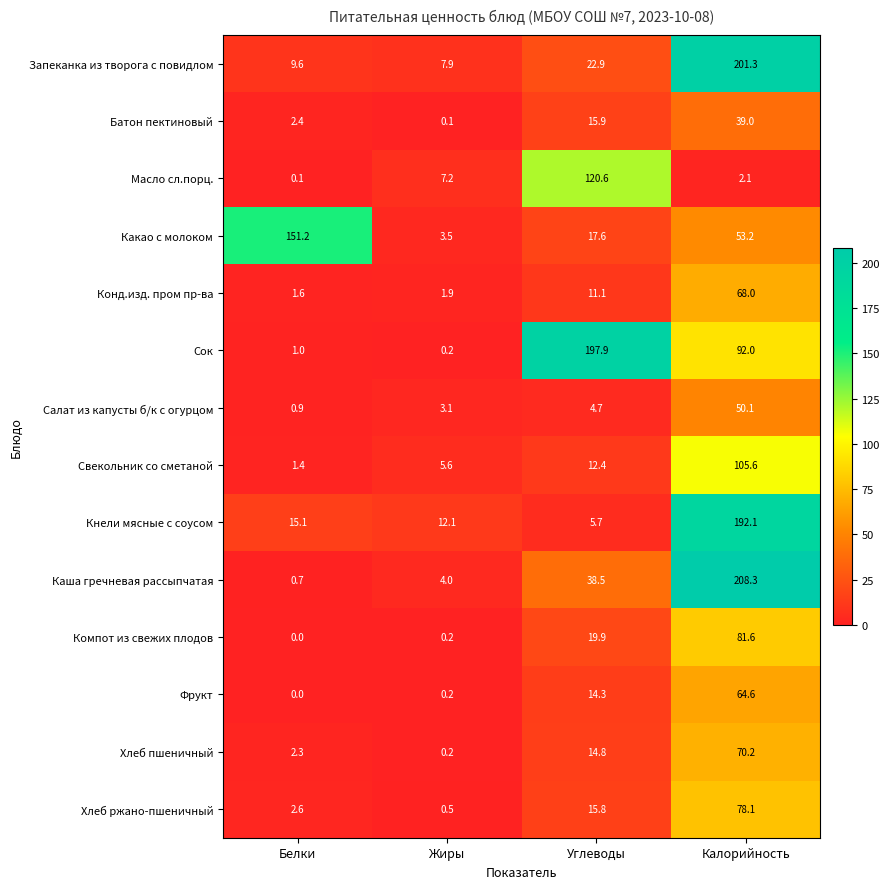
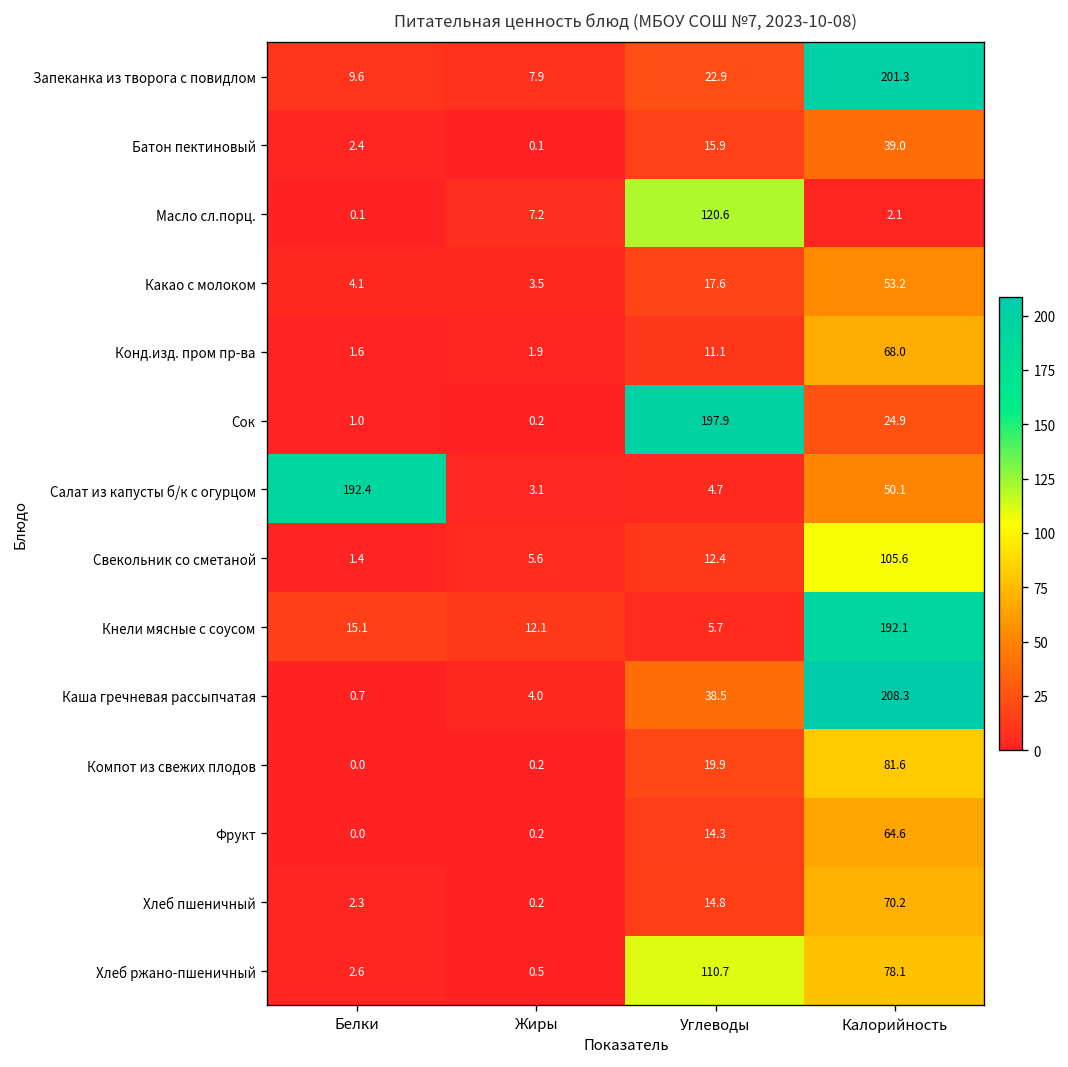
  {
    "Запеканка из творога с повидлом": {
      "Белки": 9.6,
      "Жиры": 7.9,
      "Углеводы": 22.9,
      "Калорийность": 201.3
    },
    "Батон пектиновый": {
      "Белки": 2.4,
      "Жиры": 0.1,
      "Углеводы": 15.9,
      "Калорийность": 39.0
    },
    "Масло сл.порц.": {
      "Белки": 0.1,
      "Жиры": 7.2,
      "Углеводы": 120.6,
      "Калорийность": 2.1
    },
    "Какао с молоком": {
-     "Белки": 151.2,
+     "Белки": 4.1,
      "Жиры": 3.5,
      "Углеводы": 17.6,
      "Калорийность": 53.2
    },
    "Конд.изд. пром пр-ва": {
      "Белки": 1.6,
      "Жиры": 1.9,
      "Углеводы": 11.1,
      "Калорийность": 68.0
    },
    "Сок": {
      "Белки": 1.0,
      "Жиры": 0.2,
      "Углеводы": 197.9,
-     "Калорийность": 92.0
+     "Калорийность": 24.9
    },
    "Салат из капусты б/к с огурцом": {
-     "Белки": 0.9,
+     "Белки": 192.4,
      "Жиры": 3.1,
      "Углеводы": 4.7,
      "Калорийность": 50.1
    },
    "Свекольник со сметаной": {
      "Белки": 1.4,
      "Жиры": 5.6,
      "Углеводы": 12.4,
      "Калорийность": 105.6
    },
    "Кнели мясные с соусом": {
      "Белки": 15.1,
      "Жиры": 12.1,
      "Углеводы": 5.7,
      "Калорийность": 192.1
    },
    "Каша гречневая рассыпчатая": {
      "Белки": 0.7,
      "Жиры": 4.0,
      "Углеводы": 38.5,
      "Калорийность": 208.3
    },
    "Компот из свежих плодов": {
      "Белки": 0.0,
      "Жиры": 0.2,
      "Углеводы": 19.9,
      "Калорийность": 81.6
    },
    "Фрукт": {
      "Белки": 0.0,
      "Жиры": 0.2,
      "Углеводы": 14.3,
      "Калорийность": 64.6
    },
    "Хлеб пшеничный": {
      "Белки": 2.3,
      "Жиры": 0.2,
      "Углеводы": 14.8,
      "Калорийность": 70.2
    },
    "Хлеб ржано-пшеничный": {
      "Белки": 2.6,
      "Жиры": 0.5,
-     "Углеводы": 15.8,
+     "Углеводы": 110.7,
      "Калорийность": 78.1
    }
  }
